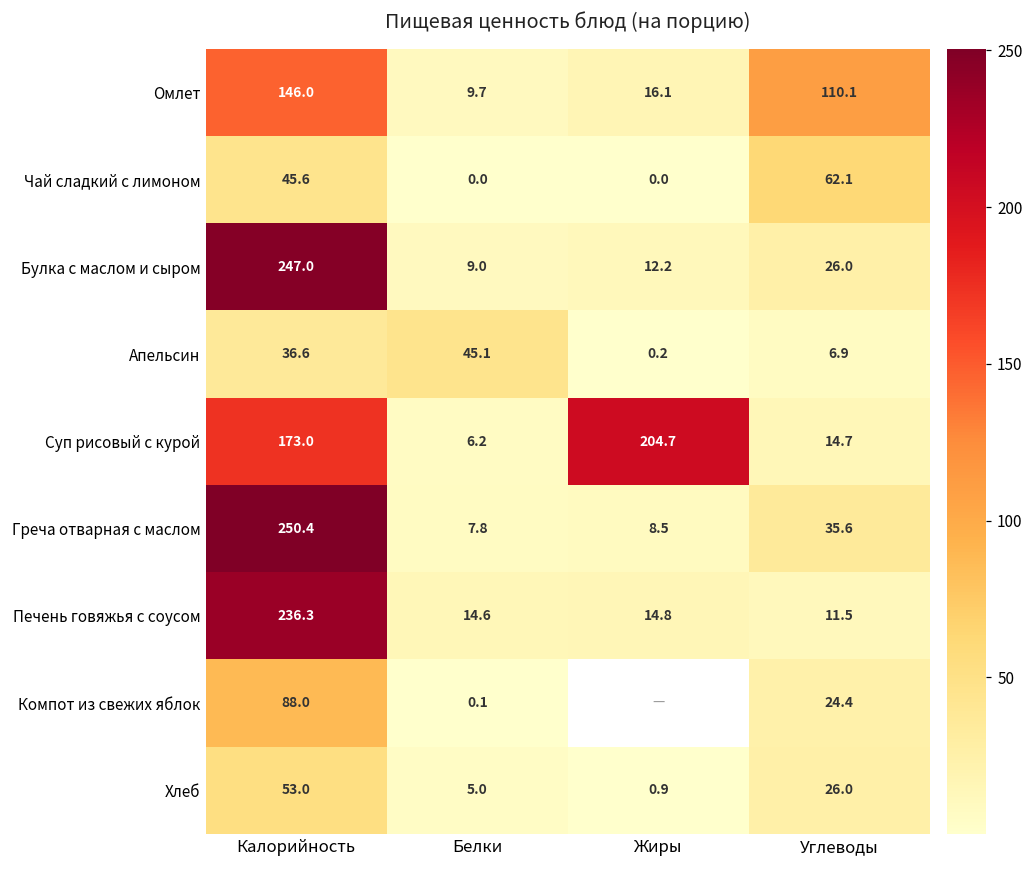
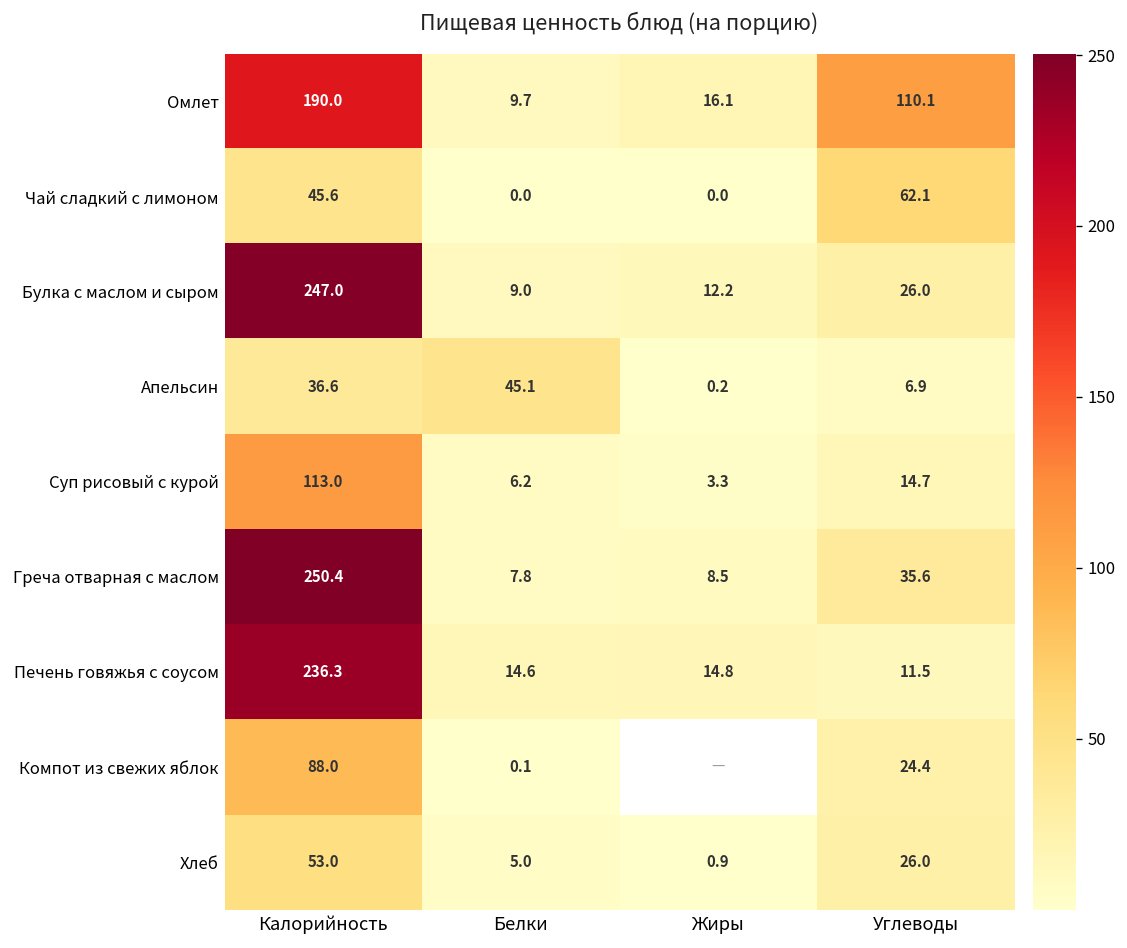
  {
    "Омлет": {
-     "Калорийность": 146.0,
+     "Калорийность": 190.0,
      "Белки": 9.7,
      "Жиры": 16.1,
      "Углеводы": 110.1
    },
    "Чай сладкий с лимоном": {
      "Калорийность": 45.6,
      "Белки": 0.0,
      "Жиры": 0.0,
      "Углеводы": 62.1
    },
    "Булка с маслом и сыром": {
      "Калорийность": 247.0,
      "Белки": 9.0,
      "Жиры": 12.2,
      "Углеводы": 26.0
    },
    "Апельсин": {
      "Калорийность": 36.6,
      "Белки": 45.1,
      "Жиры": 0.2,
      "Углеводы": 6.9
    },
    "Суп рисовый с курой": {
-     "Калорийность": 173.0,
+     "Калорийность": 113.0,
      "Белки": 6.2,
-     "Жиры": 204.7,
+     "Жиры": 3.3,
      "Углеводы": 14.7
    },
    "Греча отварная с маслом": {
      "Калорийность": 250.4,
      "Белки": 7.8,
      "Жиры": 8.5,
      "Углеводы": 35.6
    },
    "Печень говяжья с соусом": {
      "Калорийность": 236.3,
      "Белки": 14.6,
      "Жиры": 14.8,
      "Углеводы": 11.5
    },
    "Компот из свежих яблок": {
      "Калорийность": 88.0,
      "Белки": 0.1,
      "Углеводы": 24.4
    },
    "Хлеб": {
      "Калорийность": 53.0,
      "Белки": 5.0,
      "Жиры": 0.9,
      "Углеводы": 26.0
    }
  }
